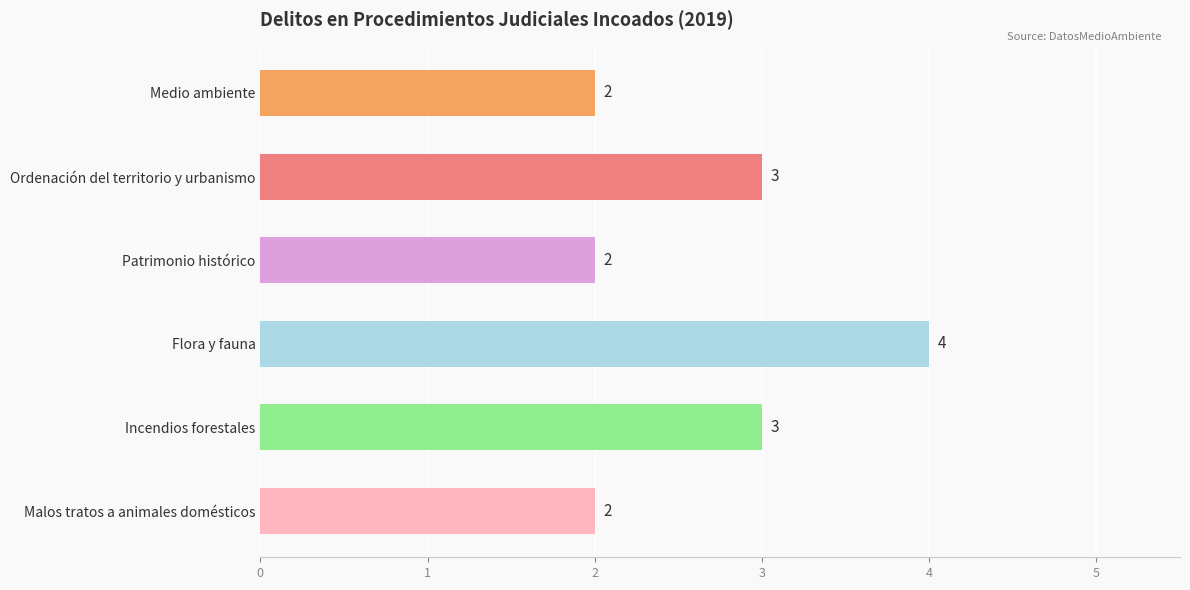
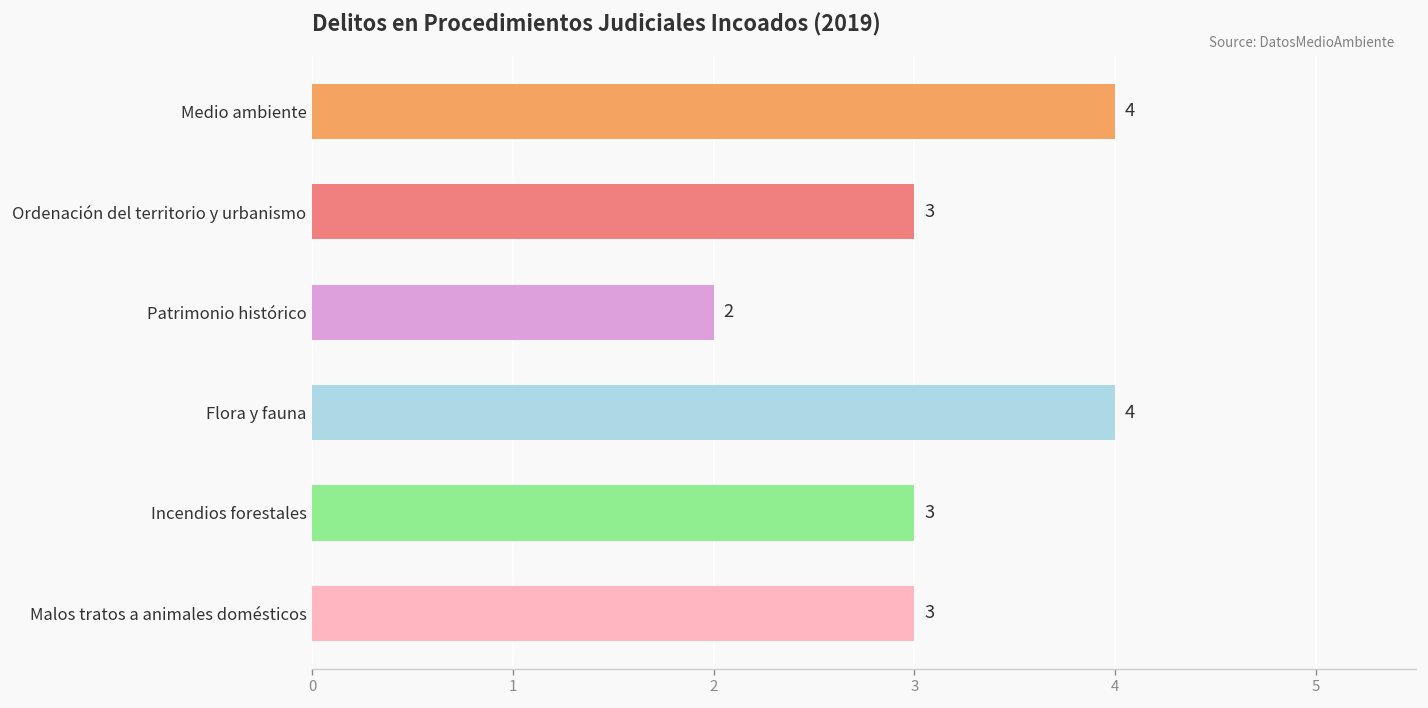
  {
-   "Medio ambiente": 2,
+   "Medio ambiente": 4,
    "Ordenación del territorio y urbanismo": 3,
    "Patrimonio histórico": 2,
    "Flora y fauna": 4,
    "Incendios forestales": 3,
-   "Malos tratos a animales domésticos": 2
+   "Malos tratos a animales domésticos": 3
  }
